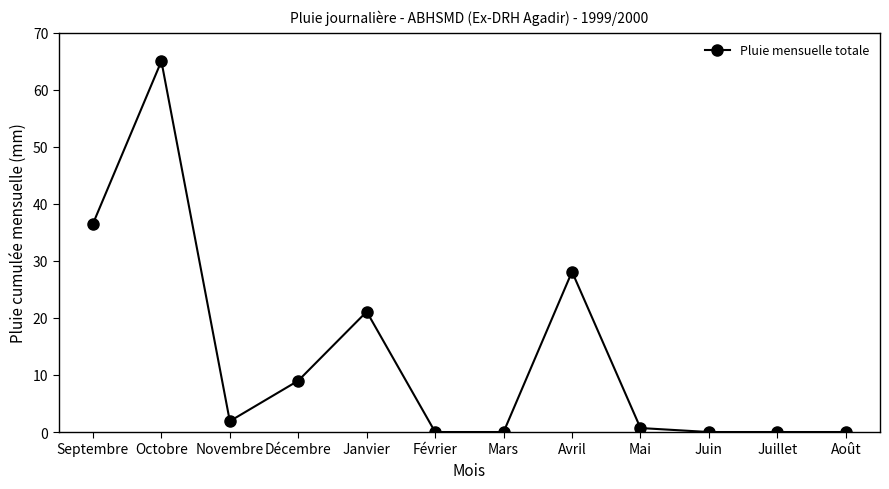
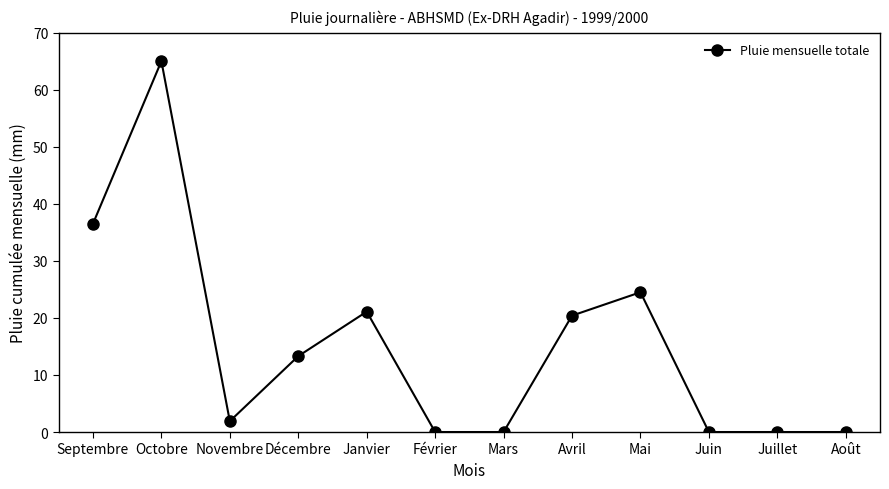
  {
    "Septembre": 37,
    "Octobre": 65,
    "Novembre": 2,
-   "Décembre": 9,
+   "Décembre": 13,
    "Janvier": 21,
    "Février": 0,
    "Mars": 0,
-   "Avril": 28,
-   "Mai": 1,
+   "Avril": 20,
+   "Mai": 25,
    "Juin": 0,
    "Juillet": 0,
    "Août": 0
  }
